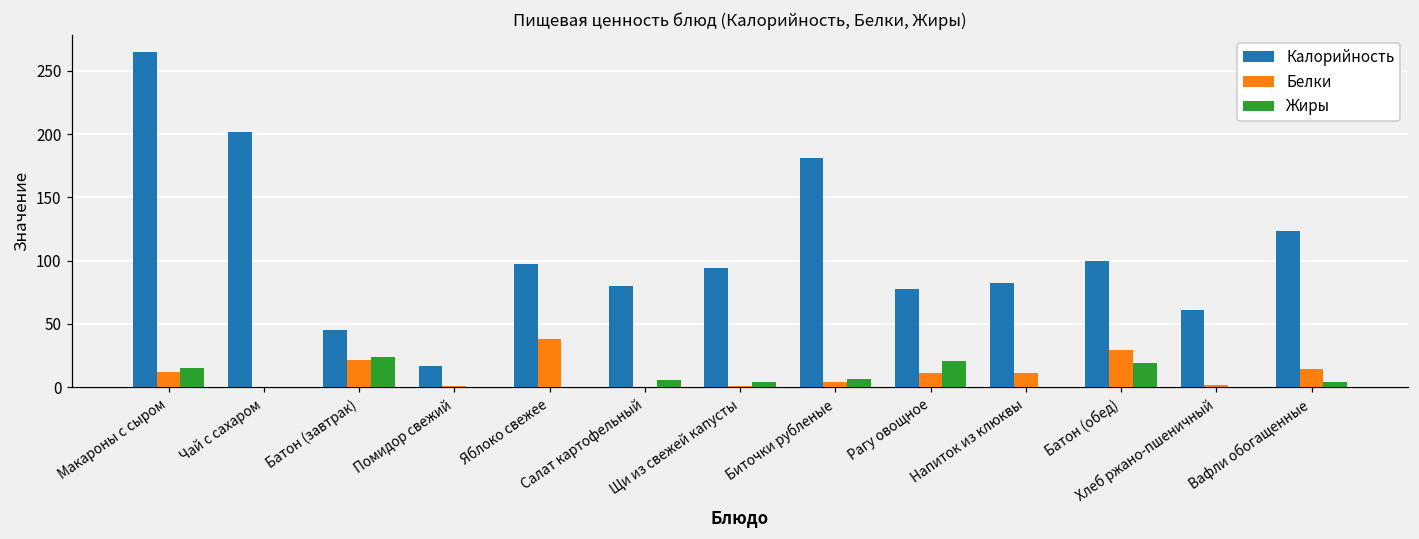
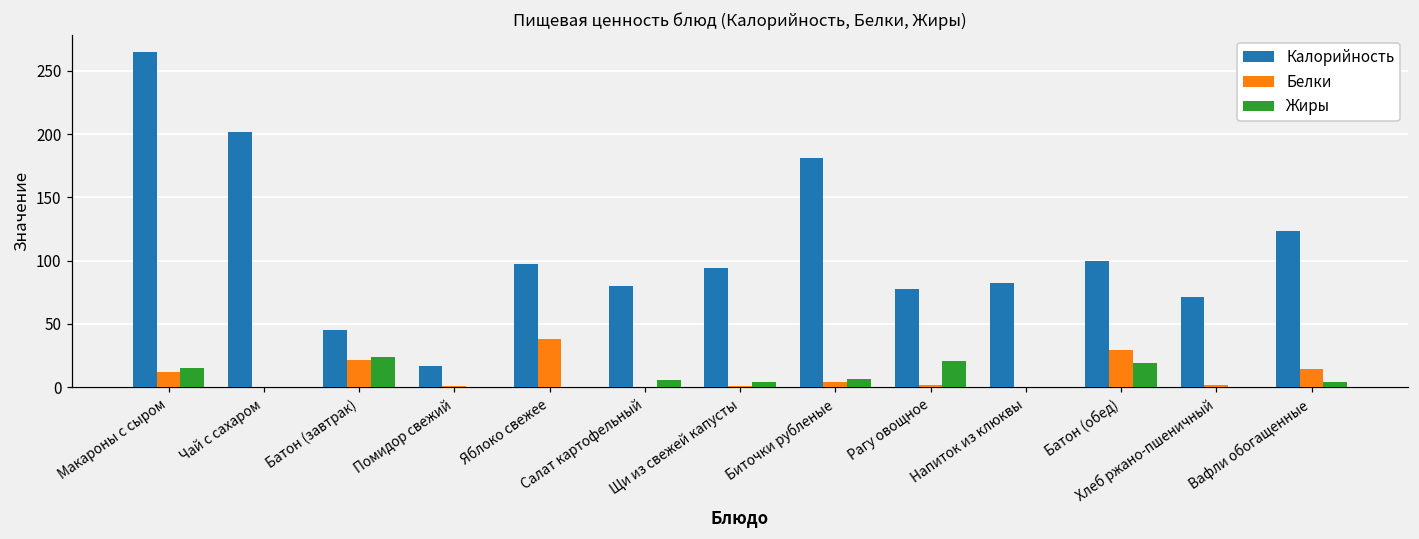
  {
    "Калорийность": {
      "Макароны с сыром": 265,
      "Чай с сахаром": 202,
      "Батон (завтрак)": 45,
      "Помидор свежий": 17,
      "Яблоко свежее": 97,
      "Салат картофельный": 80,
      "Щи из свежей капусты": 94,
      "Биточки рубленые": 181,
      "Рагу овощное": 78,
      "Напиток из клюквы": 82,
      "Батон (обед)": 100,
-     "Хлеб ржано-пшеничный": 61,
+     "Хлеб ржано-пшеничный": 71,
      "Вафли обогащенные": 124
    },
    "Белки": {
      "Макароны с сыром": 12,
      "Батон (завтрак)": 22,
      "Яблоко свежее": 38,
      "Биточки рубленые": 4,
-     "Рагу овощное": 11,
-     "Напиток из клюквы": 11,
+     "Рагу овощное": 2,
+     "Напиток из клюквы": 0,
      "Батон (обед)": 29,
      "Вафли обогащенные": 14
    },
    "Жиры": {
      "Макароны с сыром": 15,
      "Чай с сахаром": 0,
      "Батон (завтрак)": 24,
      "Салат картофельный": 5,
      "Щи из свежей капусты": 4,
      "Биточки рубленые": 7,
      "Рагу овощное": 21,
      "Батон (обед)": 19,
      "Вафли обогащенные": 4
    }
  }
